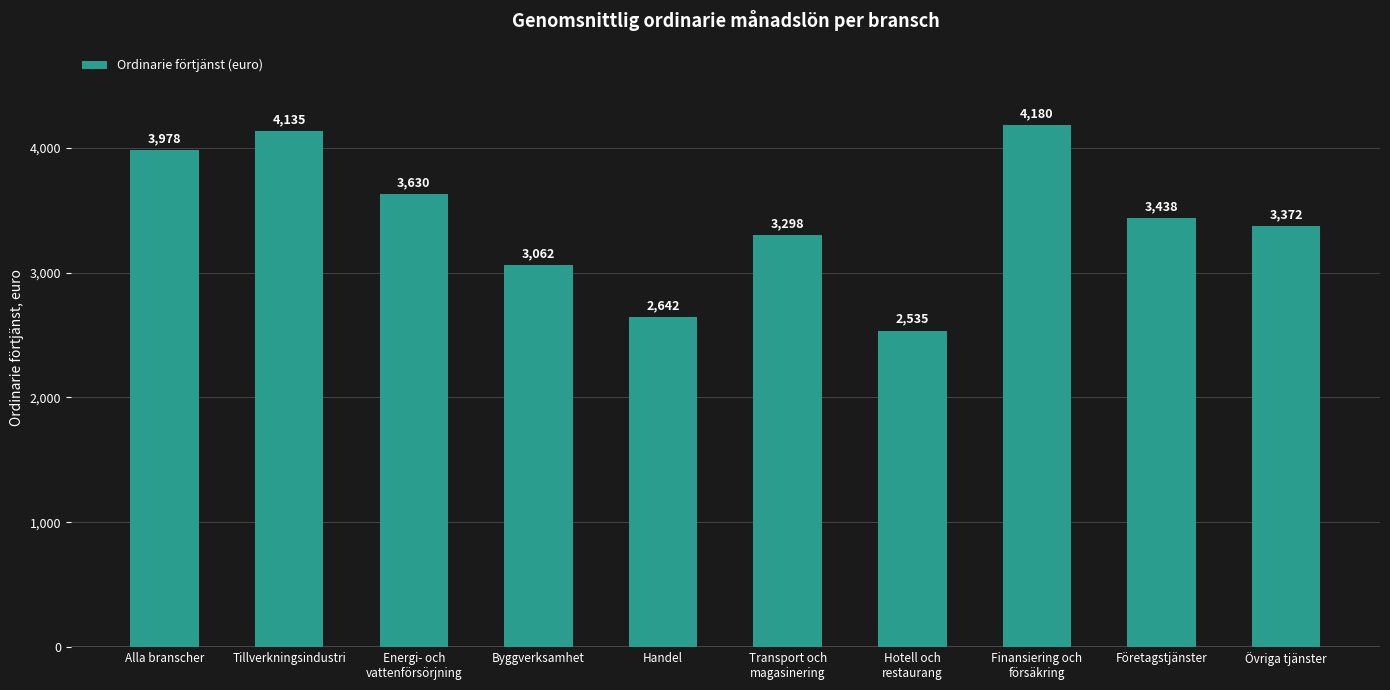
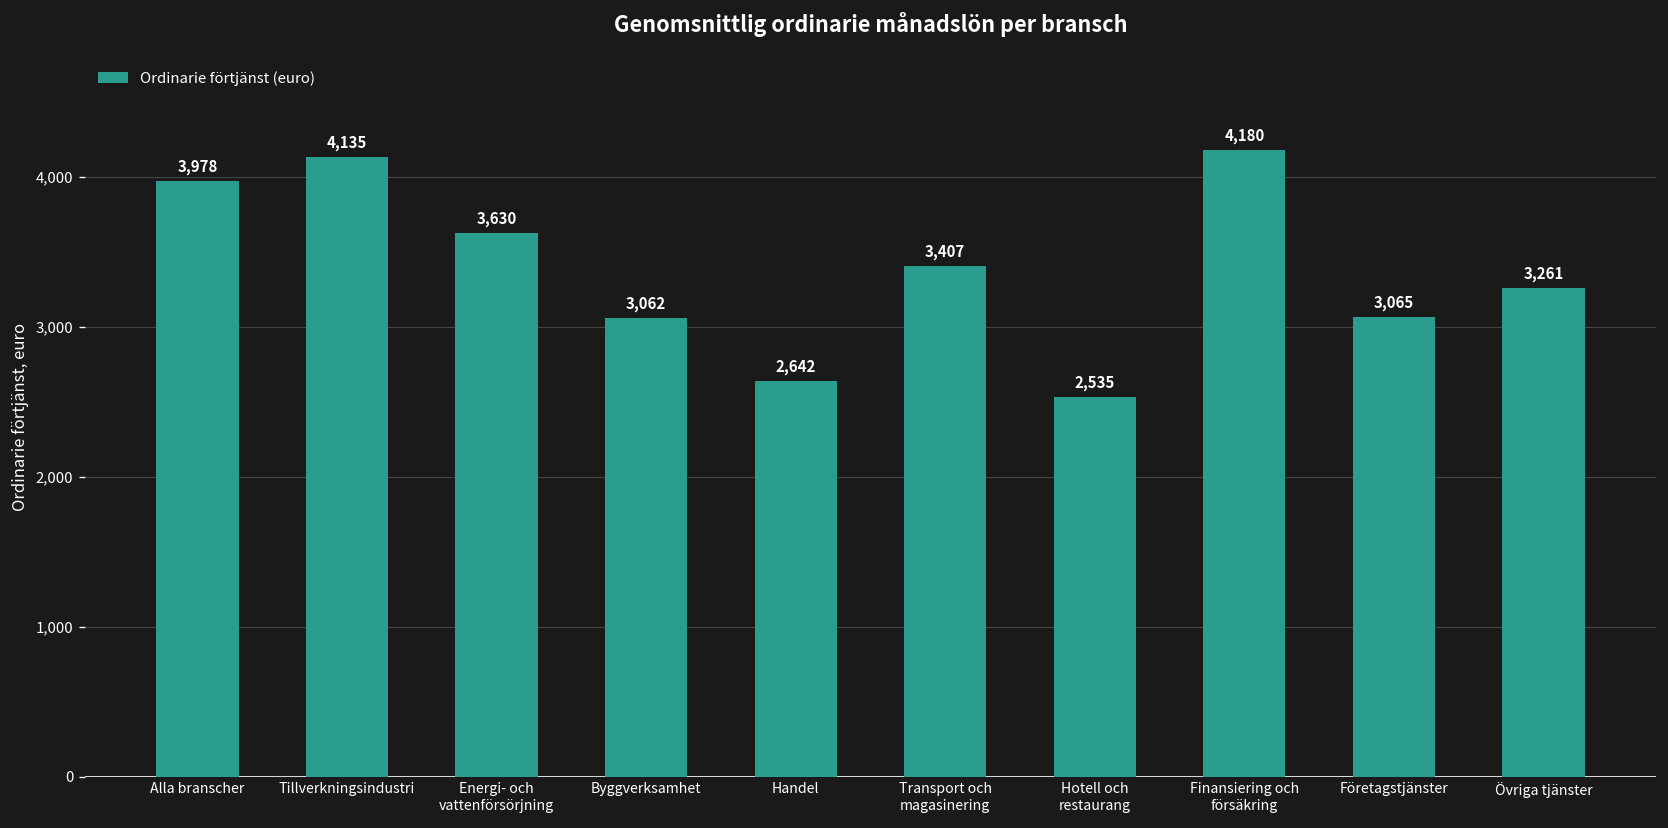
  {
    "Alla branscher": "3,978",
    "Tillverkningsindustri": "4,135",
    "Energi- och vattenförsörjning": "3,630",
    "Byggverksamhet": "3,062",
    "Handel": "2,642",
-   "Transport och magasinering": "3,298",
+   "Transport och magasinering": "3,407",
    "Hotell och restaurang": "2,535",
    "Finansiering och försäkring": "4,180",
-   "Företagstjänster": "3,438",
-   "Övriga tjänster": "3,372"
+   "Företagstjänster": "3,065",
+   "Övriga tjänster": "3,261"
  }
